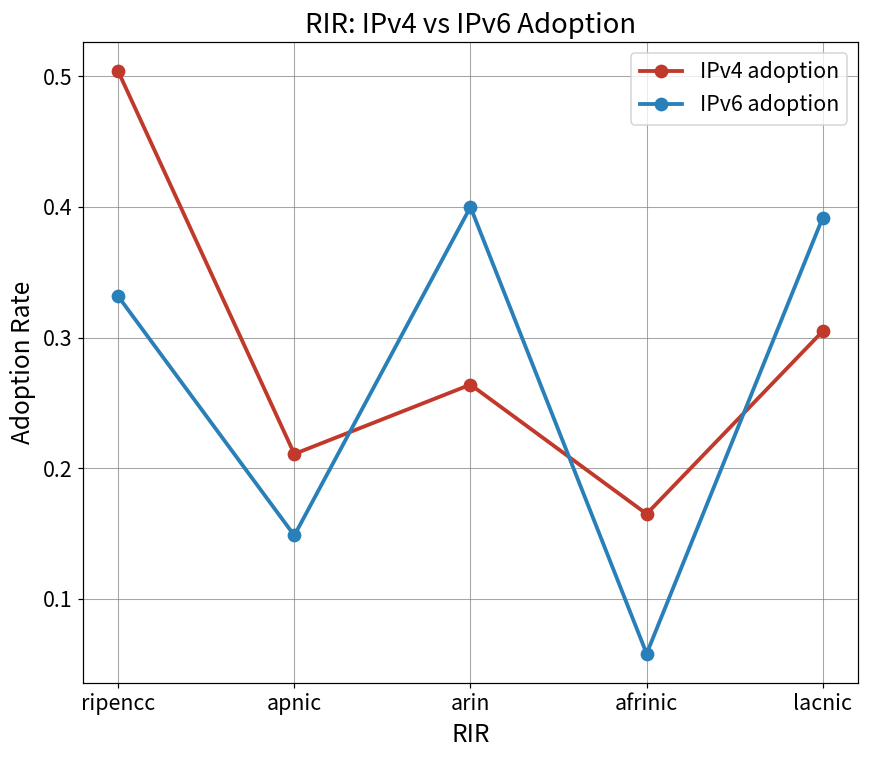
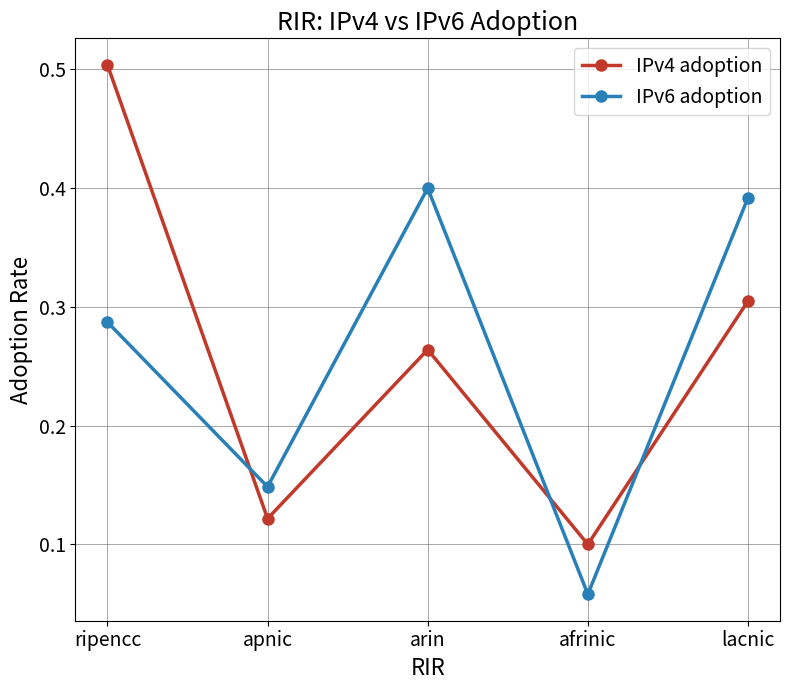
  {
    "IPv4 adoption": {
      "ripencc": 0.504,
-     "apnic": 0.211,
+     "apnic": 0.122,
      "arin": 0.264,
-     "afrinic": 0.165,
+     "afrinic": 0.100,
      "lacnic": 0.305
    },
    "IPv6 adoption": {
-     "ripencc": 0.332,
+     "ripencc": 0.287,
      "apnic": 0.149,
      "arin": 0.400,
      "afrinic": 0.058,
      "lacnic": 0.392
    }
  }
